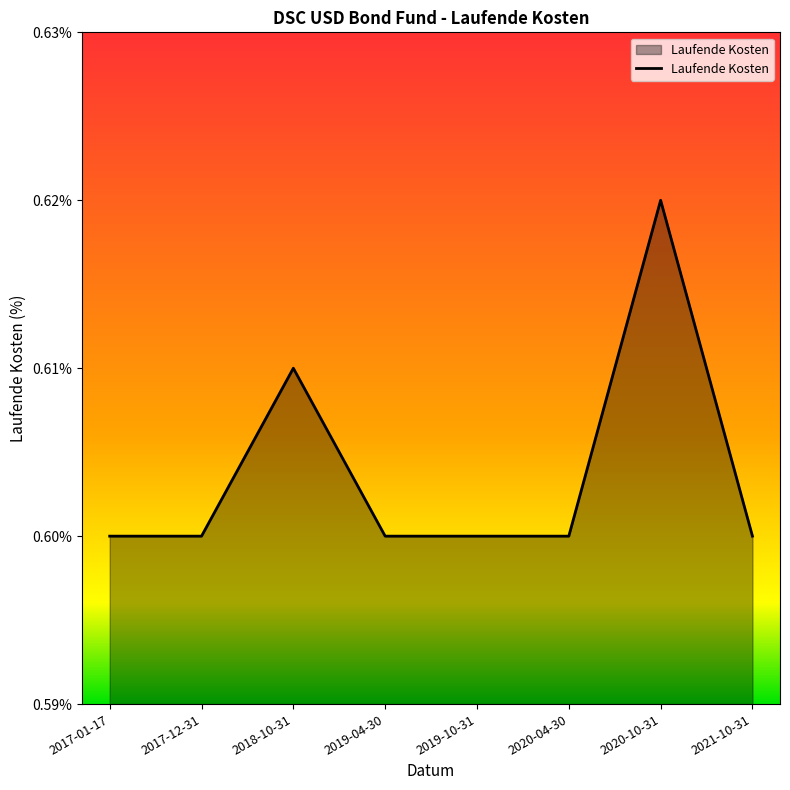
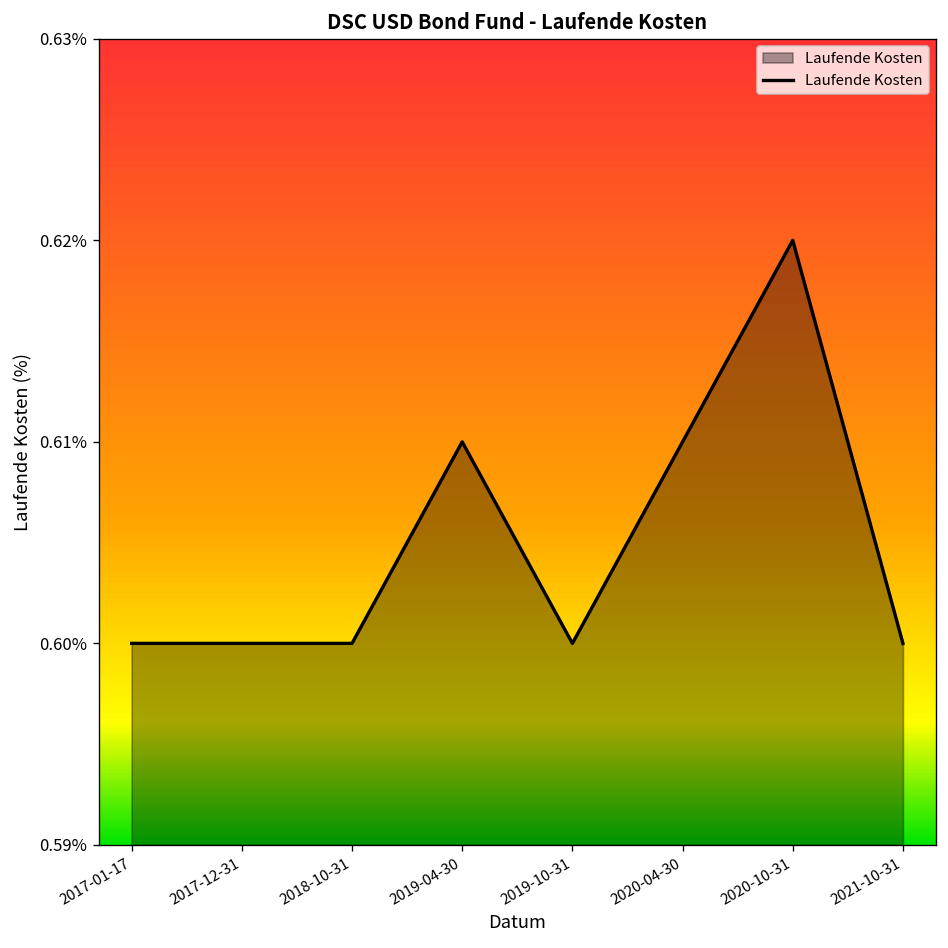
  {
    "2017-01-17": "0.60%",
    "2017-12-31": "0.60%",
-   "2018-10-31": "0.61%",
-   "2019-04-30": "0.60%",
+   "2018-10-31": "0.60%",
+   "2019-04-30": "0.61%",
    "2019-10-31": "0.60%",
-   "2020-04-30": "0.60%",
+   "2020-04-30": "0.61%",
    "2020-10-31": "0.62%",
    "2021-10-31": "0.60%"
  }
